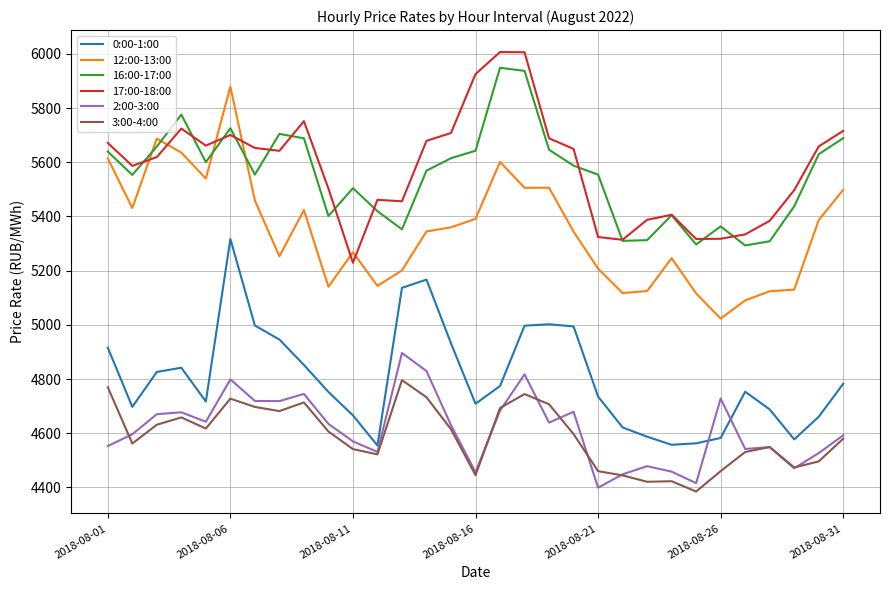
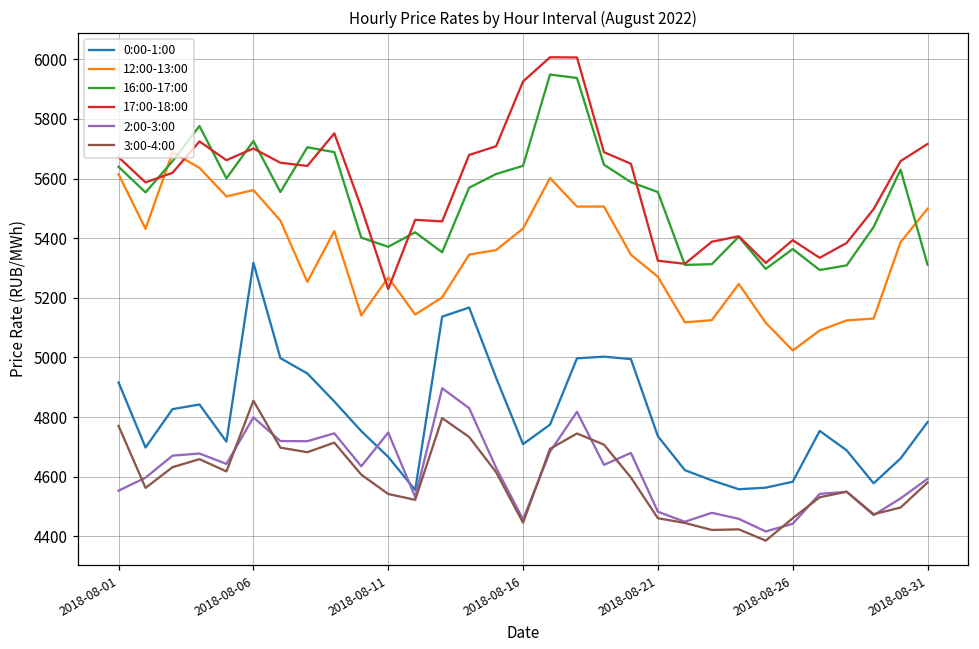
  {
    "0:00-1:00": {
      "2018-08-01": 4920,
      "2018-08-06": 5320,
      "2018-08-11": 4670,
      "2018-08-16": 4710,
      "2018-08-21": 4740,
      "2018-08-26": 4580,
      "2018-08-31": 4780
    },
    "12:00-13:00": {
      "2018-08-01": 5610,
-     "2018-08-06": 5880,
+     "2018-08-06": 5560,
      "2018-08-11": 5270,
-     "2018-08-16": 5390,
-     "2018-08-21": 5210,
+     "2018-08-16": 5430,
+     "2018-08-21": 5270,
      "2018-08-26": 5020,
      "2018-08-31": 5500
    },
    "16:00-17:00": {
      "2018-08-01": 5640,
      "2018-08-06": 5730,
-     "2018-08-11": 5500,
+     "2018-08-11": 5370,
      "2018-08-16": 5640,
      "2018-08-21": 5550,
      "2018-08-26": 5360,
-     "2018-08-31": 5690
+     "2018-08-31": 5310
    },
    "17:00-18:00": {
      "2018-08-01": 5670,
      "2018-08-06": 5700,
      "2018-08-11": 5230,
      "2018-08-16": 5930,
      "2018-08-21": 5320,
-     "2018-08-26": 5320,
+     "2018-08-26": 5390,
      "2018-08-31": 5720
    },
    "2:00-3:00": {
      "2018-08-01": 4550,
      "2018-08-06": 4800,
-     "2018-08-11": 4570,
+     "2018-08-11": 4750,
      "2018-08-16": 4460,
-     "2018-08-21": 4400,
-     "2018-08-26": 4730,
+     "2018-08-21": 4480,
+     "2018-08-26": 4440,
      "2018-08-31": 4590
    },
    "3:00-4:00": {
      "2018-08-01": 4770,
-     "2018-08-06": 4730,
+     "2018-08-06": 4850,
      "2018-08-11": 4540,
      "2018-08-16": 4450,
      "2018-08-21": 4460,
      "2018-08-26": 4460,
      "2018-08-31": 4580
    }
  }
